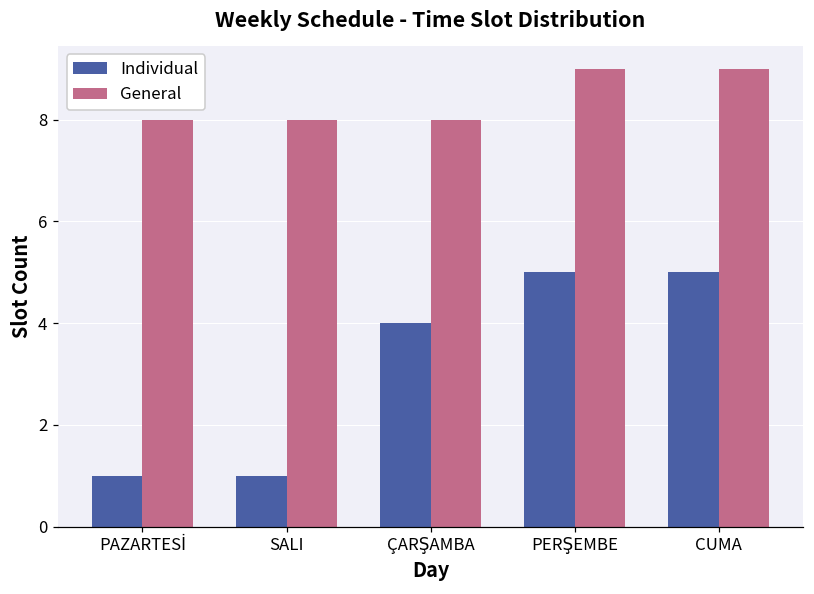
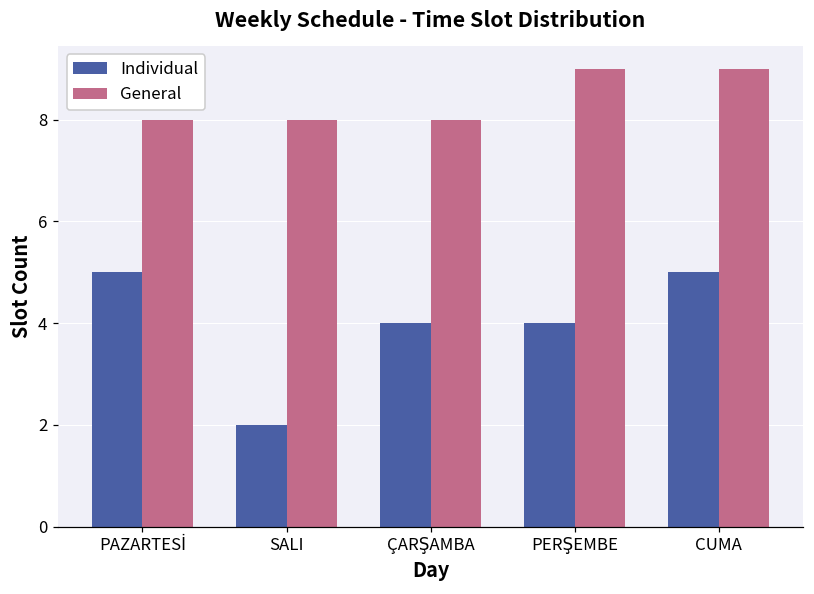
  {
    "Individual": {
-     "PAZARTESİ": 1,
-     "SALI": 1,
+     "PAZARTESİ": 5,
+     "SALI": 2,
      "ÇARŞAMBA": 4,
-     "PERŞEMBE": 5,
+     "PERŞEMBE": 4,
      "CUMA": 5
    },
    "General": {
      "PAZARTESİ": 8,
      "SALI": 8,
      "ÇARŞAMBA": 8,
      "PERŞEMBE": 9,
      "CUMA": 9
    }
  }
